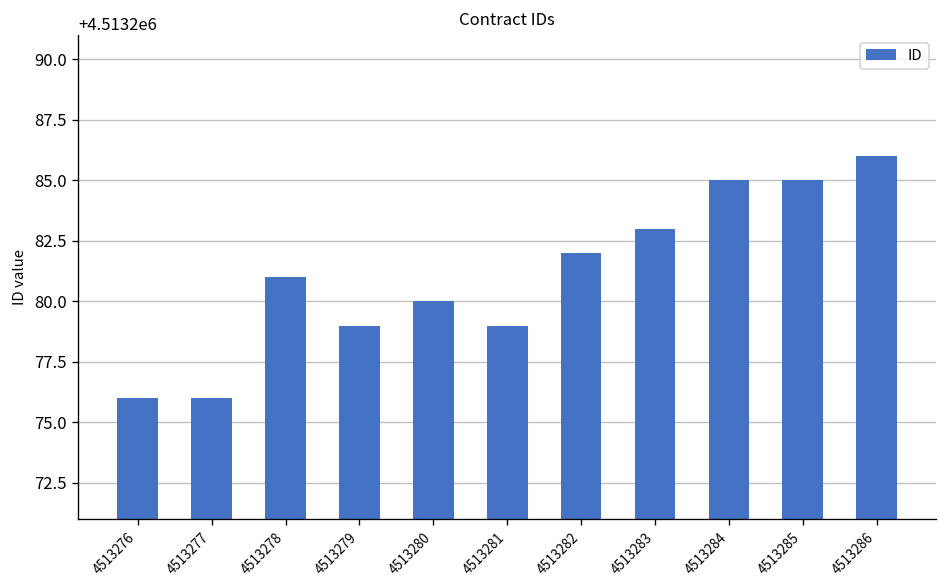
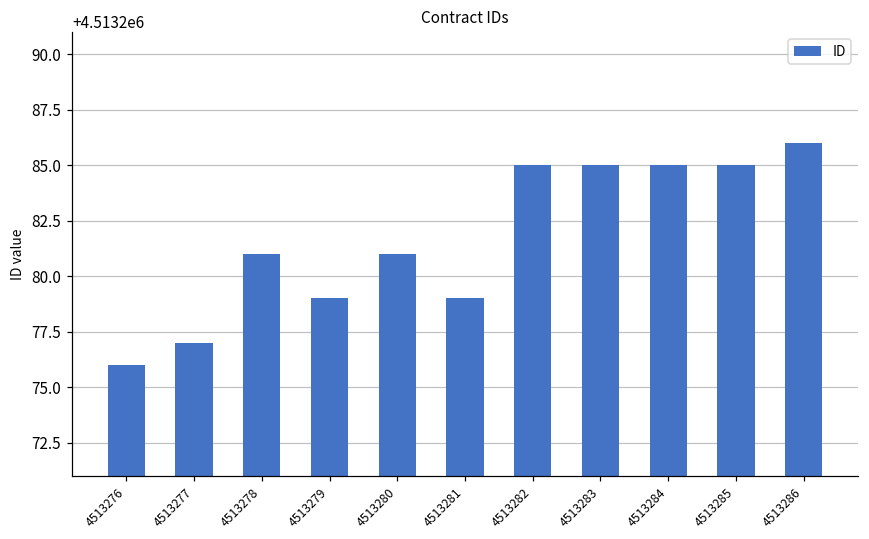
  {
    "4513276": 4513276,
-   "4513277": 4513276,
+   "4513277": 4513277,
    "4513278": 4513281,
    "4513279": 4513279,
-   "4513280": 4513280,
+   "4513280": 4513281,
    "4513281": 4513279,
-   "4513282": 4513282,
-   "4513283": 4513283,
+   "4513282": 4513285,
+   "4513283": 4513285,
    "4513284": 4513285,
    "4513285": 4513285,
    "4513286": 4513286
  }
